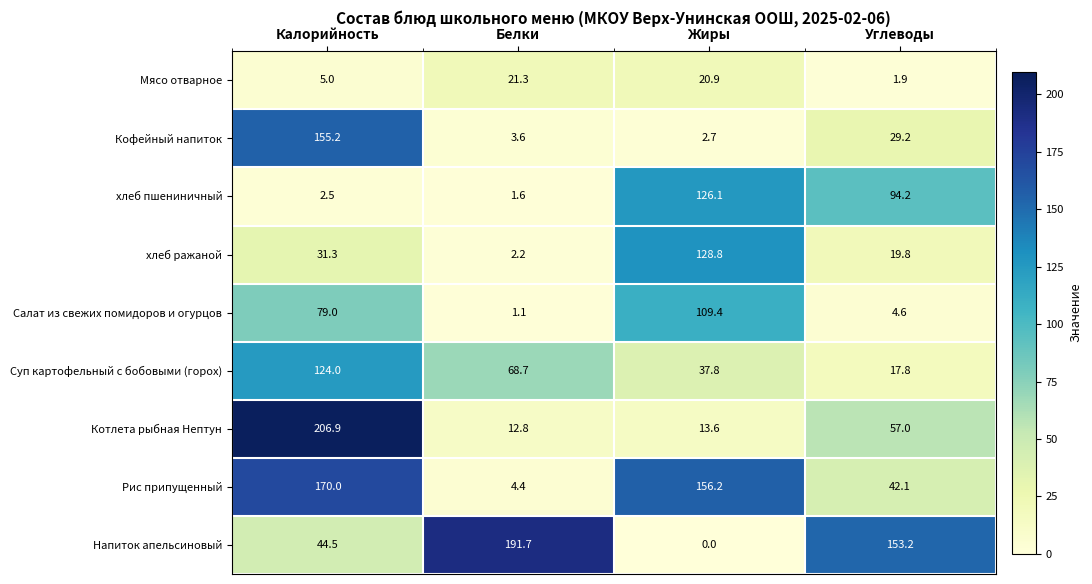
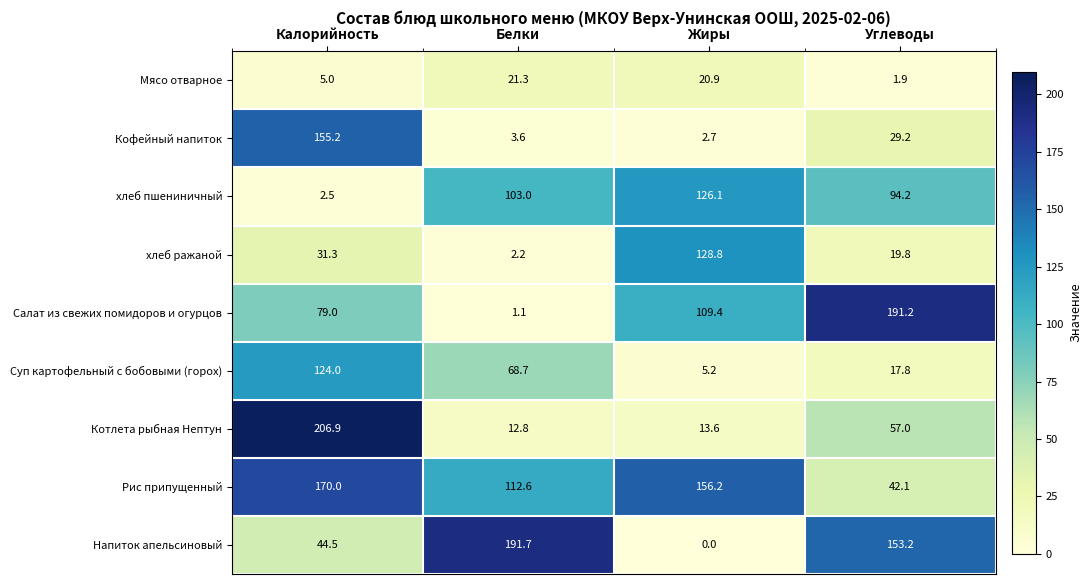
  {
    "Мясо отварное": {
      "Калорийность": 5.0,
      "Белки": 21.3,
      "Жиры": 20.9,
      "Углеводы": 1.9
    },
    "Кофейный напиток": {
      "Калорийность": 155.2,
      "Белки": 3.6,
      "Жиры": 2.7,
      "Углеводы": 29.2
    },
    "хлеб пшениничный": {
      "Калорийность": 2.5,
-     "Белки": 1.6,
+     "Белки": 103.0,
      "Жиры": 126.1,
      "Углеводы": 94.2
    },
    "хлеб ражаной": {
      "Калорийность": 31.3,
      "Белки": 2.2,
      "Жиры": 128.8,
      "Углеводы": 19.8
    },
    "Салат из свежих помидоров и огурцов": {
      "Калорийность": 79.0,
      "Белки": 1.1,
      "Жиры": 109.4,
-     "Углеводы": 4.6
+     "Углеводы": 191.2
    },
    "Суп картофельный с бобовыми (горох)": {
      "Калорийность": 124.0,
      "Белки": 68.7,
-     "Жиры": 37.8,
+     "Жиры": 5.2,
      "Углеводы": 17.8
    },
    "Котлета рыбная Нептун": {
      "Калорийность": 206.9,
      "Белки": 12.8,
      "Жиры": 13.6,
      "Углеводы": 57.0
    },
    "Рис припущенный": {
      "Калорийность": 170.0,
-     "Белки": 4.4,
+     "Белки": 112.6,
      "Жиры": 156.2,
      "Углеводы": 42.1
    },
    "Напиток апельсиновый": {
      "Калорийность": 44.5,
      "Белки": 191.7,
      "Жиры": 0.0,
      "Углеводы": 153.2
    }
  }
